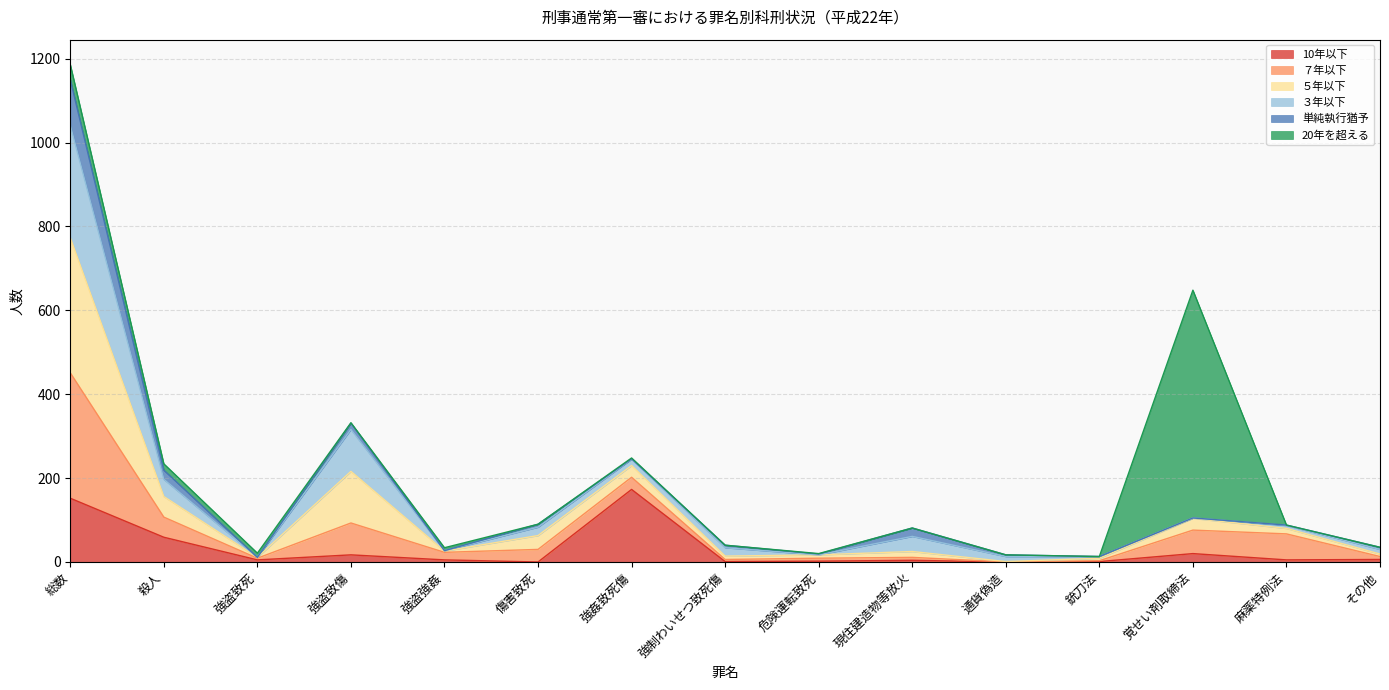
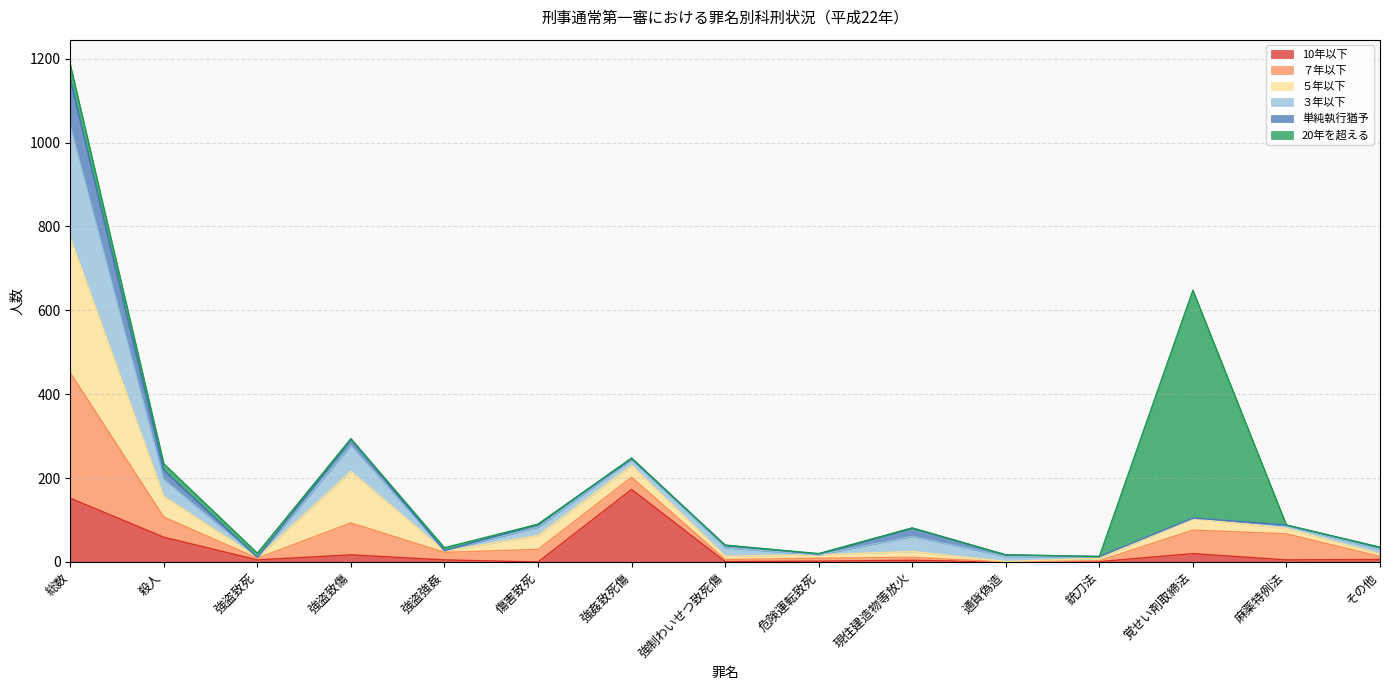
  {
    "10年以下": {
      "総数": 150,
      "殺人": 60,
      "強盗致傷": 20,
      "強盗強姦": 10,
      "傷害致死": 0,
      "強姦致死傷": 170,
      "危険運転致死": 0,
      "現住建造物等放火": 0,
      "覚せい剤取締法": 20,
      "麻薬特例法": 10,
      "その他": 10
    },
    "７年以下": {
      "総数": 300,
      "殺人": 50,
      "強盗致傷": 80,
      "傷害致死": 30,
      "強姦致死傷": 30,
      "危険運転致死": 10,
      "現住建造物等放火": 10,
      "覚せい剤取締法": 60,
      "麻薬特例法": 60
    },
    "５年以下": {
      "総数": 320,
      "殺人": 50,
      "強盗致傷": 120,
      "傷害致死": 30,
      "強姦致死傷": 30,
      "強制わいせつ致死傷": 10,
      "現住建造物等放火": 10,
      "麻薬特例法": 10
    },
    "３年以下": {
      "総数": 270,
      "殺人": 40,
-     "強盗致傷": 100,
+     "強盗致傷": 60,
      "傷害致死": 20,
      "現住建造物等放火": 40
    },
    "単純執行猶予": {
      "総数": 110,
      "殺人": 20
    },
    "20年を超える": {
      "総数": 40,
      "殺人": 20,
      "強盗致死": 10,
      "強盗強姦": 10,
      "覚せい剤取締法": 540
    }
  }
